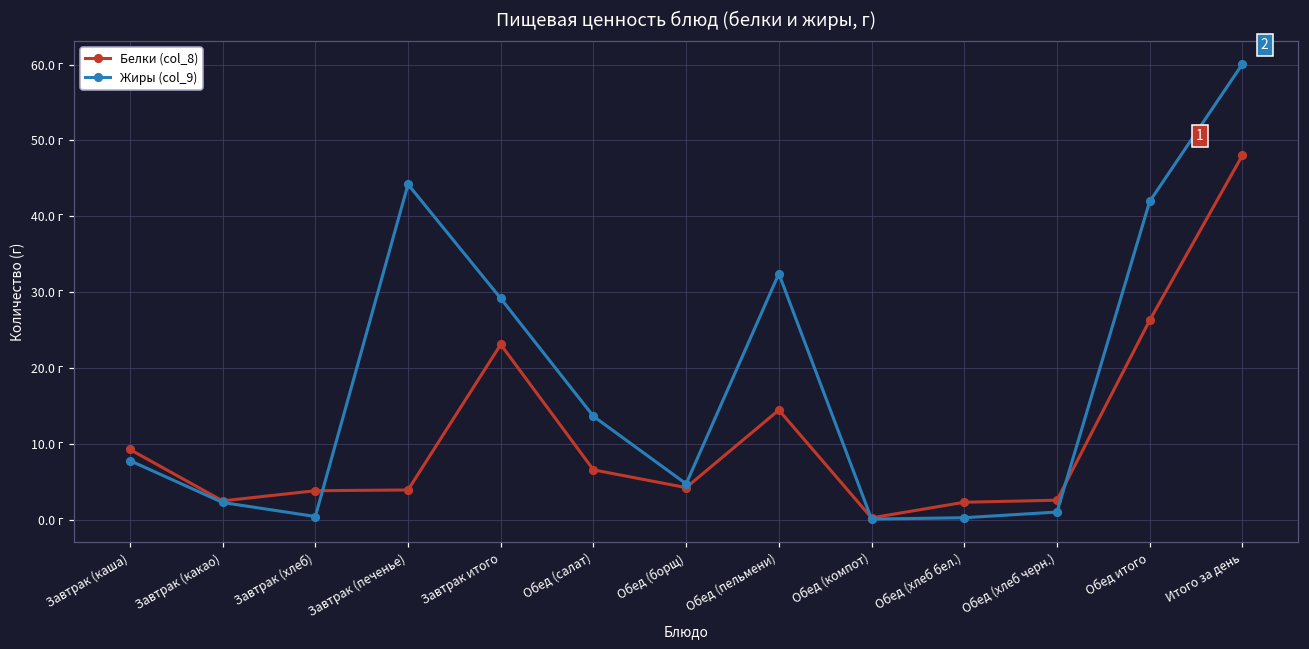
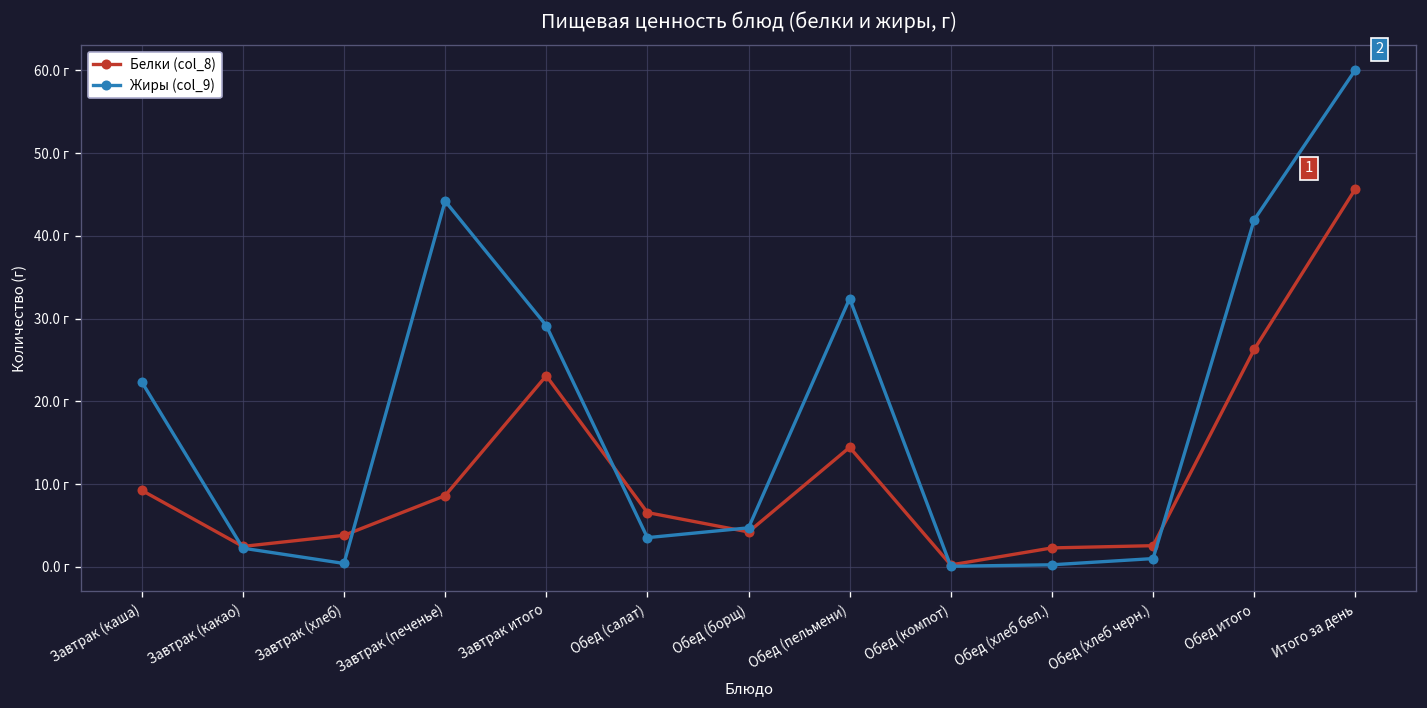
  {
    "Белки (col_8)": {
      "Завтрак (каша)": "9 г",
      "Завтрак (хлеб)": "4 г",
-     "Завтрак (печенье)": "4 г",
+     "Завтрак (печенье)": "9 г",
      "Завтрак итого": "23 г",
      "Обед (салат)": "7 г",
      "Обед (борщ)": "4 г",
      "Обед (пельмени)": "14 г",
      "Обед (хлеб бел.)": "2 г",
      "Обед (хлеб черн.)": "3 г",
      "Обед итого": "26 г",
-     "Итого за день": "48 г"
+     "Итого за день": "46 г"
    },
    "Жиры (col_9)": {
-     "Завтрак (каша)": "8 г",
+     "Завтрак (каша)": "22 г",
      "Завтрак (хлеб)": "0 г",
      "Завтрак (печенье)": "44 г",
      "Завтрак итого": "29 г",
-     "Обед (салат)": "14 г",
+     "Обед (салат)": "4 г",
      "Обед (борщ)": "5 г",
      "Обед (пельмени)": "32 г",
      "Обед (хлеб бел.)": "0 г",
      "Обед (хлеб черн.)": "1 г",
      "Обед итого": "42 г"
    }
  }
